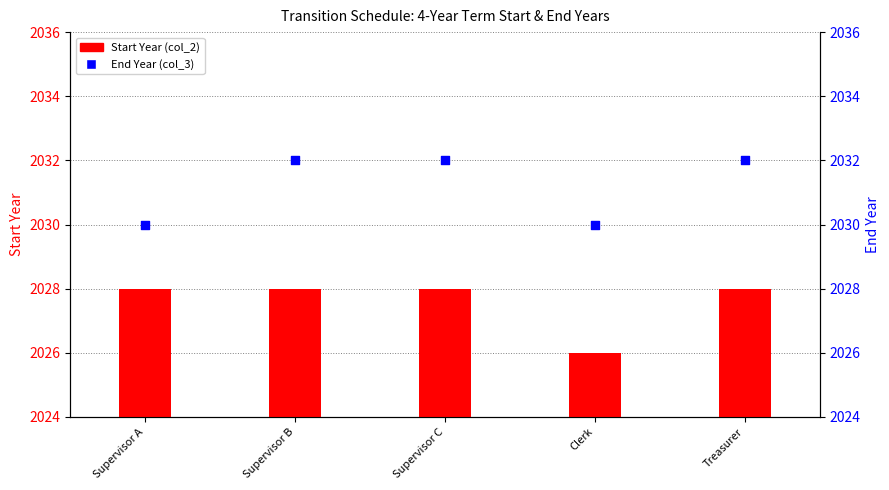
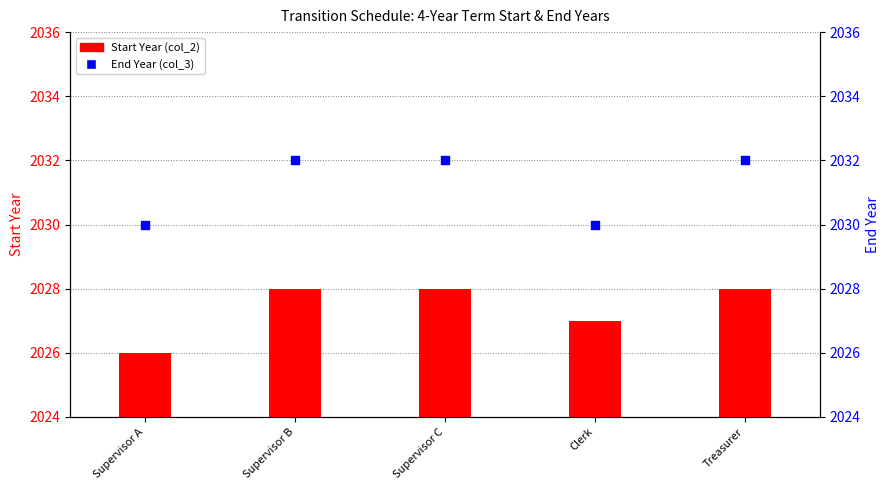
  {
    "Start Year (col_2)": {
-     "Supervisor A": 2028,
+     "Supervisor A": 2026,
      "Supervisor B": 2028,
      "Supervisor C": 2028,
-     "Clerk": 2026,
+     "Clerk": 2027,
      "Treasurer": 2028
    }
  }
